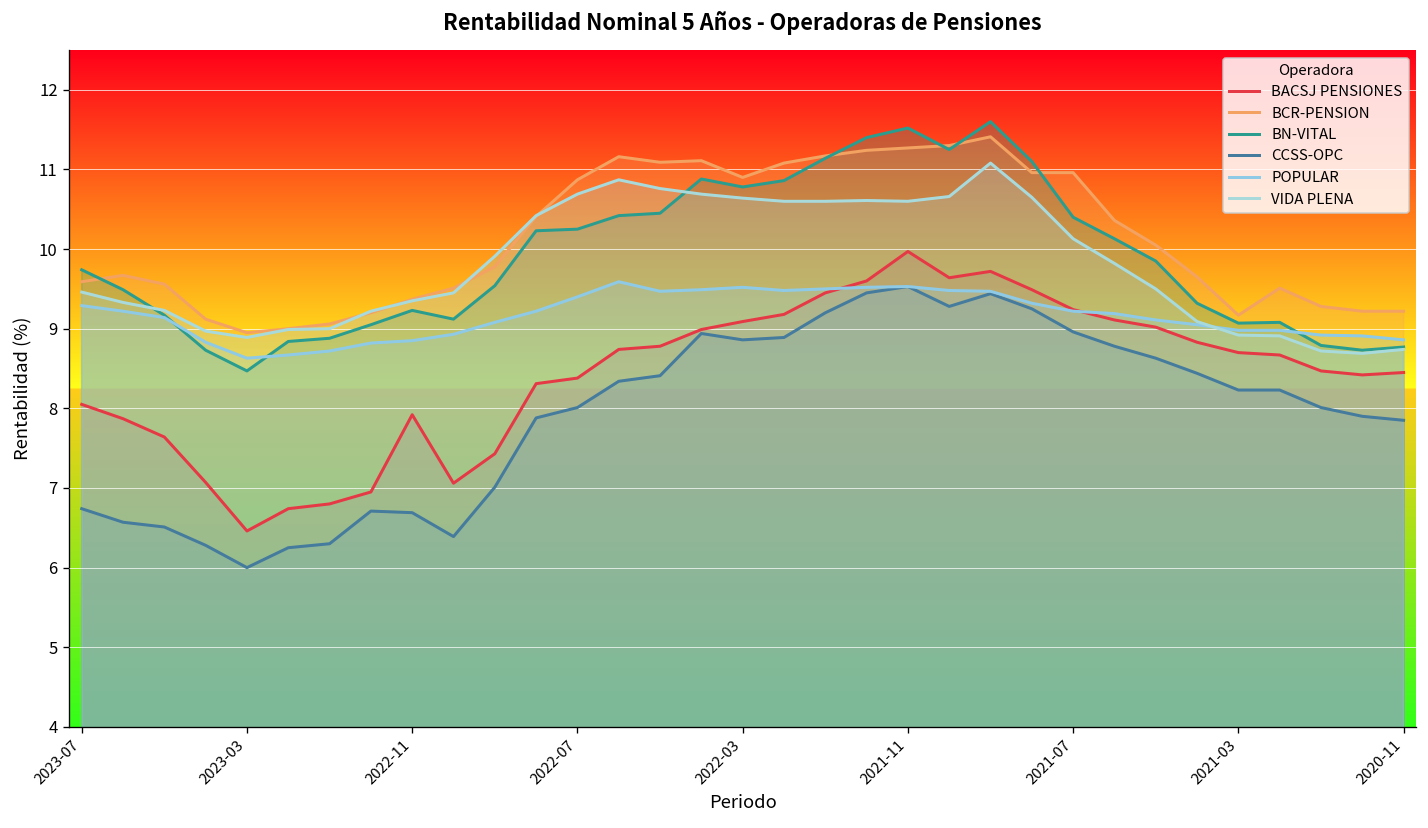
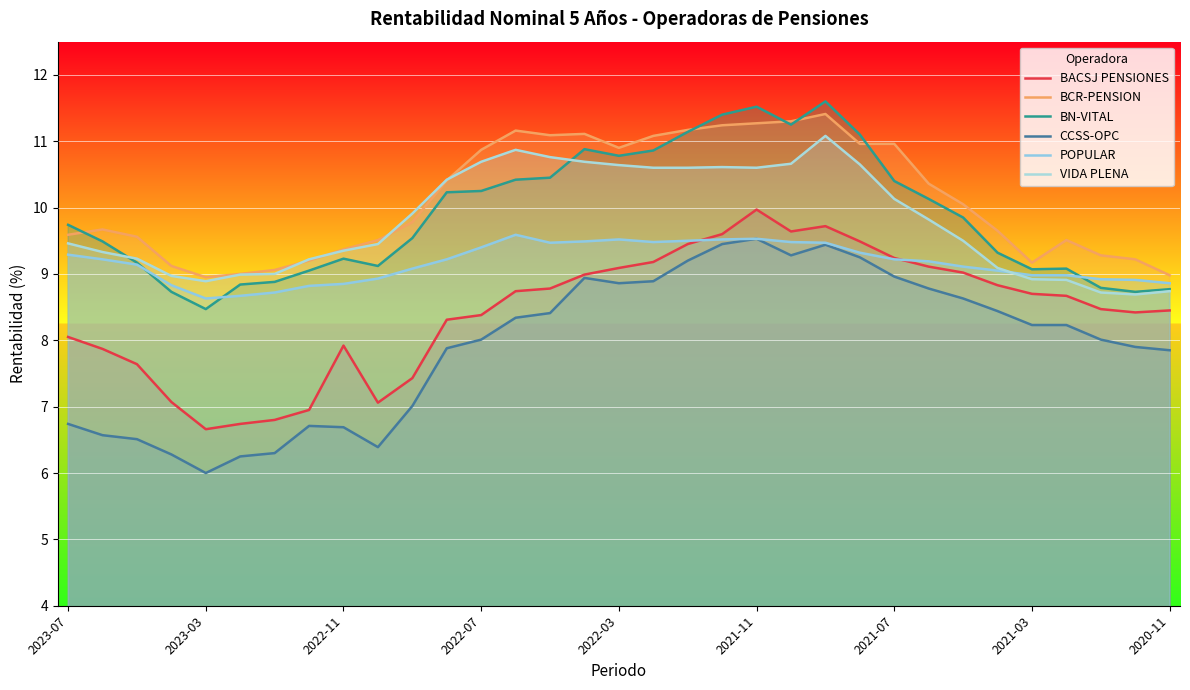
  {
    "BACSJ PENSIONES": {
      "2023-07": 8.1,
-     "2023-03": 6.5,
+     "2023-03": 6.7,
      "2022-11": 7.9,
      "2022-07": 8.4,
      "2022-03": 9.1,
      "2021-11": 10.0,
      "2021-03": 8.7,
      "2020-11": 8.5
    },
    "BCR-PENSION": {
      "2023-07": 9.6,
      "2023-03": 9.0,
      "2022-07": 10.9,
      "2022-03": 10.9,
      "2021-11": 11.3,
      "2021-07": 11.0,
      "2021-03": 9.2,
-     "2020-11": 9.2
+     "2020-11": 9.0
    }
  }
